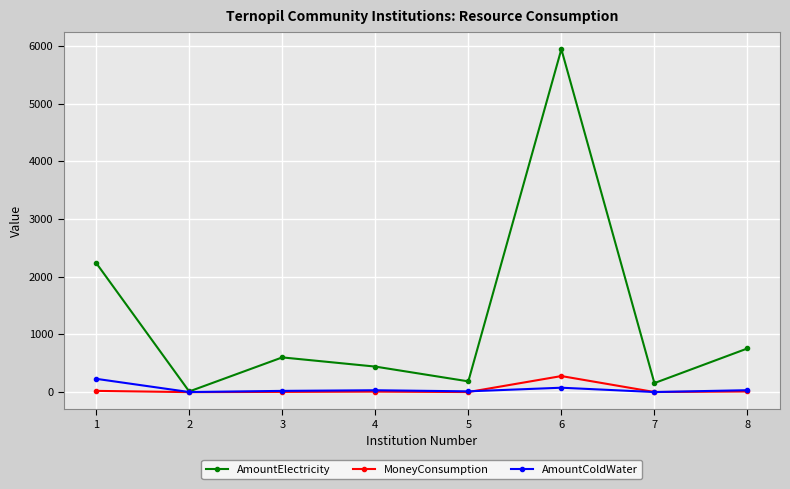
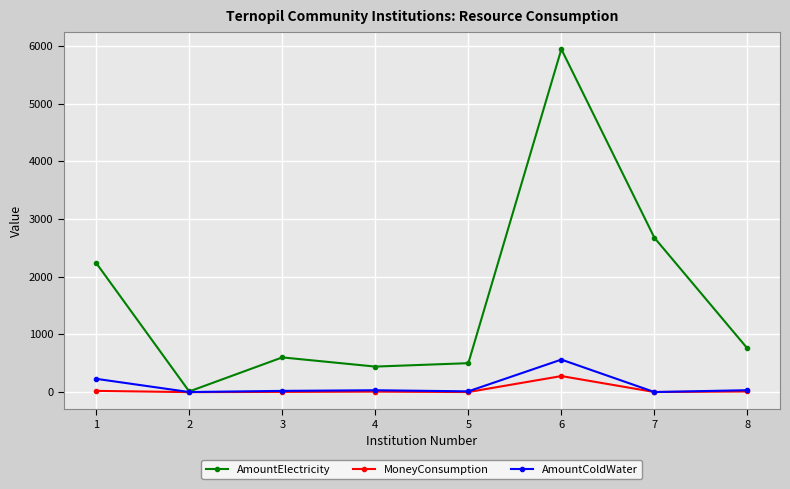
  {
    "AmountElectricity": {
      "1": 2200,
      "3": 600,
      "4": 400,
-     "5": 200,
+     "5": 500,
      "6": 5900,
-     "7": 200,
+     "7": 2700,
      "8": 800
    },
    "MoneyConsumption": {
      "1": 0,
      "6": 300
    },
    "AmountColdWater": {
      "1": 200,
-     "6": 100
+     "6": 600
    }
  }
